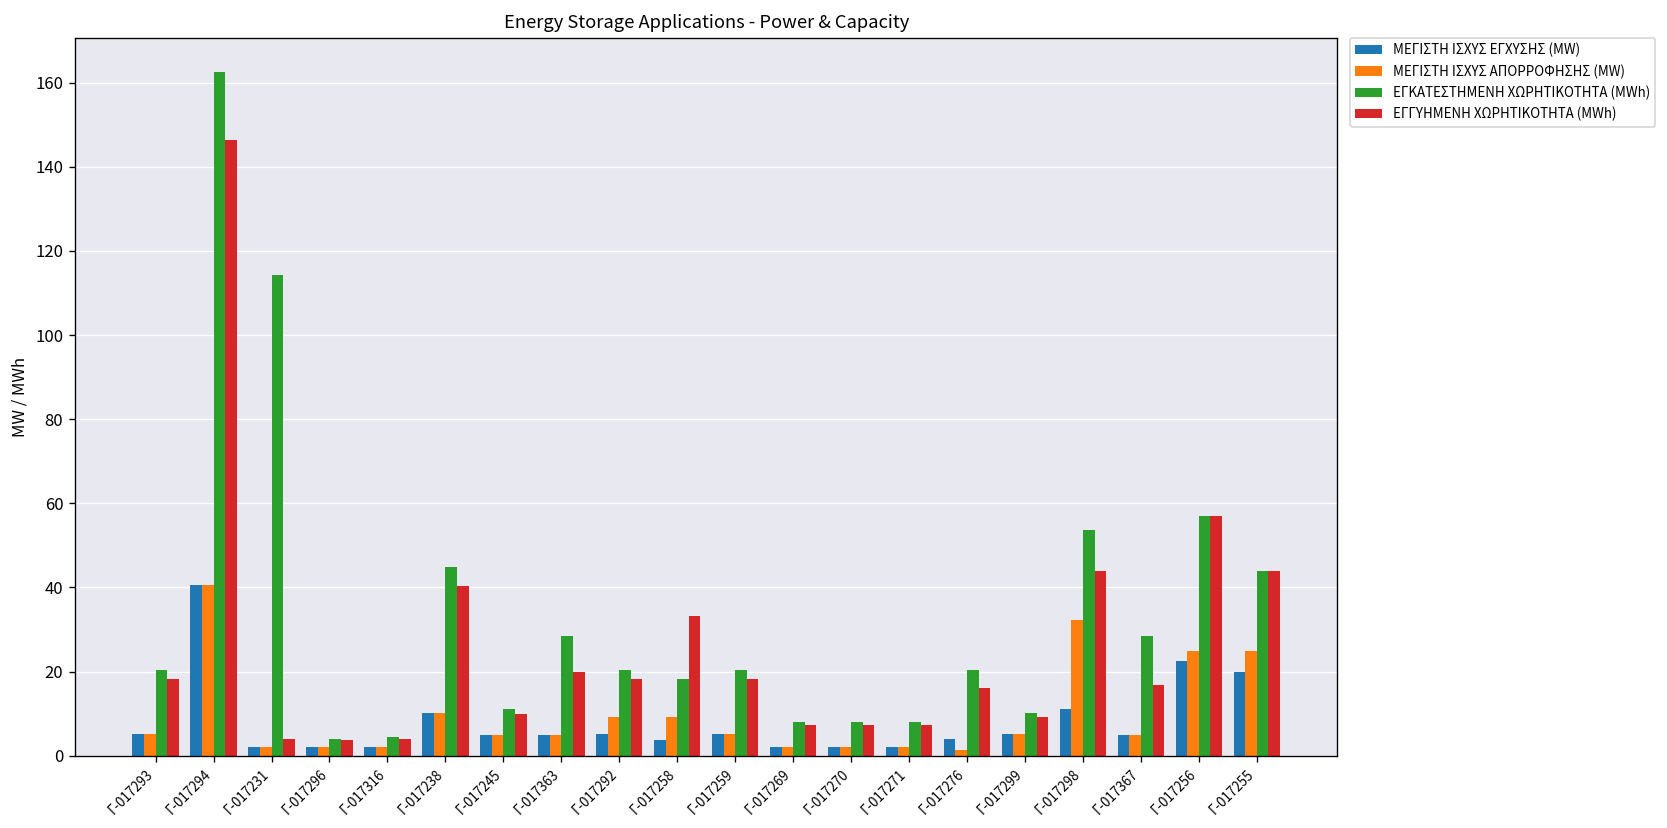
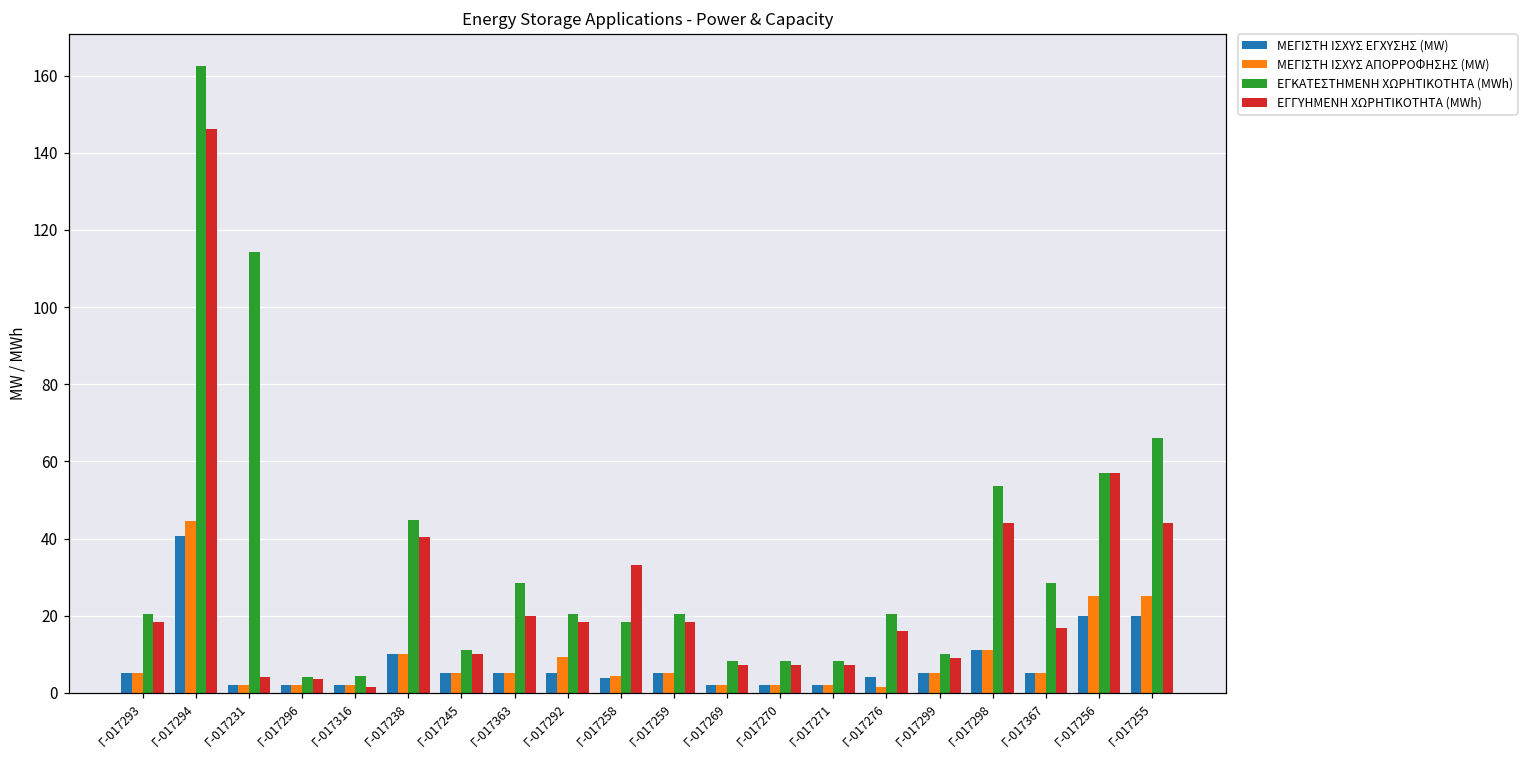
  {
    "ΜΕΓΙΣΤΗ ΙΣΧΥΣ ΕΓΧΥΣΗΣ (MW)": {
      "Γ-017293": 5,
      "Γ-017294": 41,
      "Γ-017231": 2,
      "Γ-017296": 2,
      "Γ-017316": 2,
      "Γ-017238": 10,
      "Γ-017245": 5,
      "Γ-017363": 5,
      "Γ-017292": 5,
      "Γ-017258": 4,
      "Γ-017259": 5,
      "Γ-017269": 2,
      "Γ-017270": 2,
      "Γ-017271": 2,
      "Γ-017276": 4,
      "Γ-017299": 5,
      "Γ-017298": 11,
      "Γ-017367": 5,
-     "Γ-017256": 23,
+     "Γ-017256": 20,
      "Γ-017255": 20
    },
    "ΜΕΓΙΣΤΗ ΙΣΧΥΣ ΑΠΟΡΡΟΦΗΣΗΣ (MW)": {
      "Γ-017293": 5,
-     "Γ-017294": 41,
+     "Γ-017294": 44,
      "Γ-017231": 2,
      "Γ-017296": 2,
      "Γ-017316": 2,
      "Γ-017238": 10,
      "Γ-017245": 5,
      "Γ-017363": 5,
      "Γ-017292": 9,
-     "Γ-017258": 9,
+     "Γ-017258": 4,
      "Γ-017259": 5,
      "Γ-017269": 2,
      "Γ-017270": 2,
      "Γ-017271": 2,
      "Γ-017276": 1,
      "Γ-017299": 5,
-     "Γ-017298": 32,
+     "Γ-017298": 11,
      "Γ-017367": 5,
      "Γ-017256": 25,
      "Γ-017255": 25
    },
    "ΕΓΚΑΤΕΣΤΗΜΕΝΗ ΧΩΡΗΤΙΚΟΤΗΤΑ (MWh)": {
      "Γ-017293": 20,
      "Γ-017294": 163,
      "Γ-017231": 114,
      "Γ-017296": 4,
      "Γ-017316": 4,
      "Γ-017238": 45,
      "Γ-017245": 11,
      "Γ-017363": 28,
      "Γ-017292": 20,
      "Γ-017258": 18,
      "Γ-017259": 20,
      "Γ-017269": 8,
      "Γ-017270": 8,
      "Γ-017271": 8,
      "Γ-017276": 20,
      "Γ-017299": 10,
      "Γ-017298": 54,
      "Γ-017367": 28,
      "Γ-017256": 57,
-     "Γ-017255": 44
+     "Γ-017255": 66
    },
    "ΕΓΓΥΗΜΕΝΗ ΧΩΡΗΤΙΚΟΤΗΤΑ (MWh)": {
      "Γ-017293": 18,
      "Γ-017294": 146,
      "Γ-017231": 4,
      "Γ-017296": 4,
-     "Γ-017316": 4,
+     "Γ-017316": 2,
      "Γ-017238": 40,
      "Γ-017245": 10,
      "Γ-017363": 20,
      "Γ-017292": 18,
      "Γ-017258": 33,
      "Γ-017259": 18,
      "Γ-017269": 7,
      "Γ-017270": 7,
      "Γ-017271": 7,
      "Γ-017276": 16,
      "Γ-017299": 9,
      "Γ-017298": 44,
      "Γ-017367": 17,
      "Γ-017256": 57,
      "Γ-017255": 44
    }
  }
